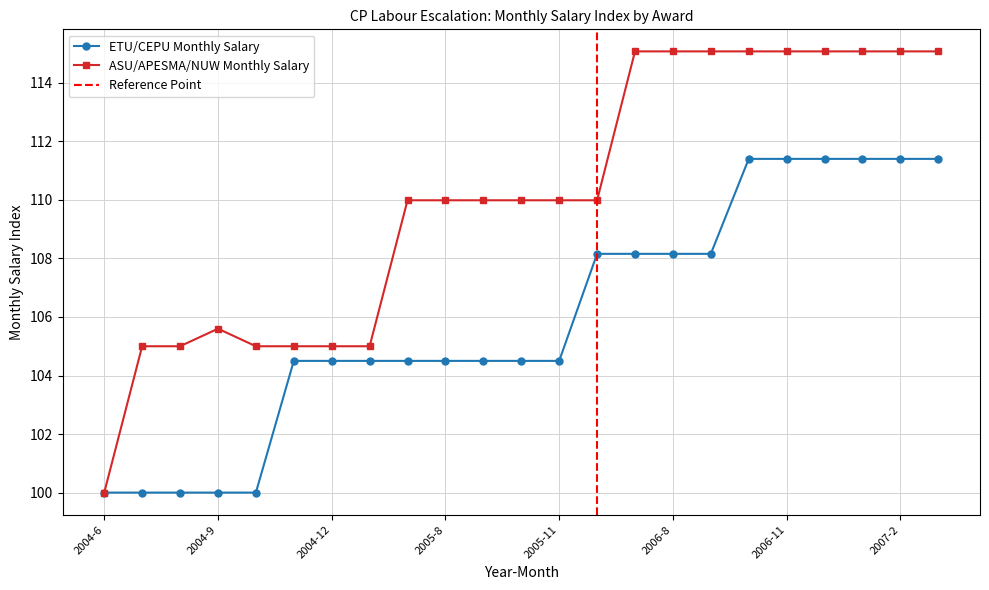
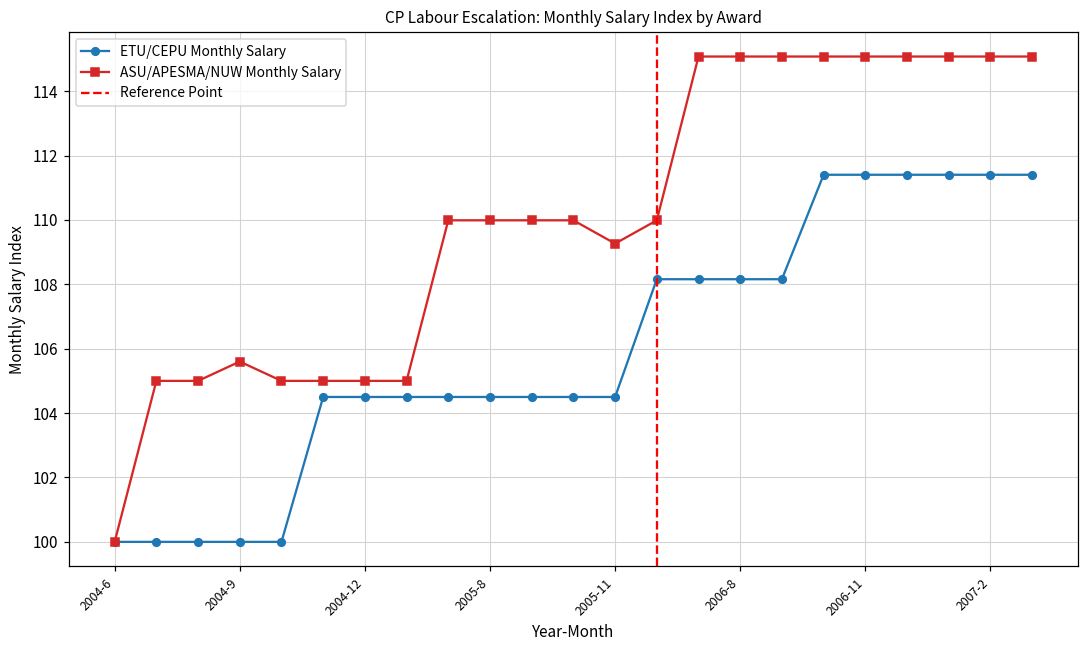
  {
    "ETU/CEPU Monthly Salary": {
      "2004-9": 100.0,
      "2004-12": 104.5,
      "2005-8": 104.5,
      "2005-11": 104.5,
      "2006-8": 108.2,
      "2006-11": 111.4,
      "2007-2": 111.4
    },
    "ASU/APESMA/NUW Monthly Salary": {
      "2004-9": 105.6,
      "2004-12": 105.0,
      "2005-8": 110.0,
-     "2005-11": 110.0,
+     "2005-11": 109.3,
      "2006-8": 115.1,
      "2006-11": 115.1,
      "2007-2": 115.1
    }
  }
